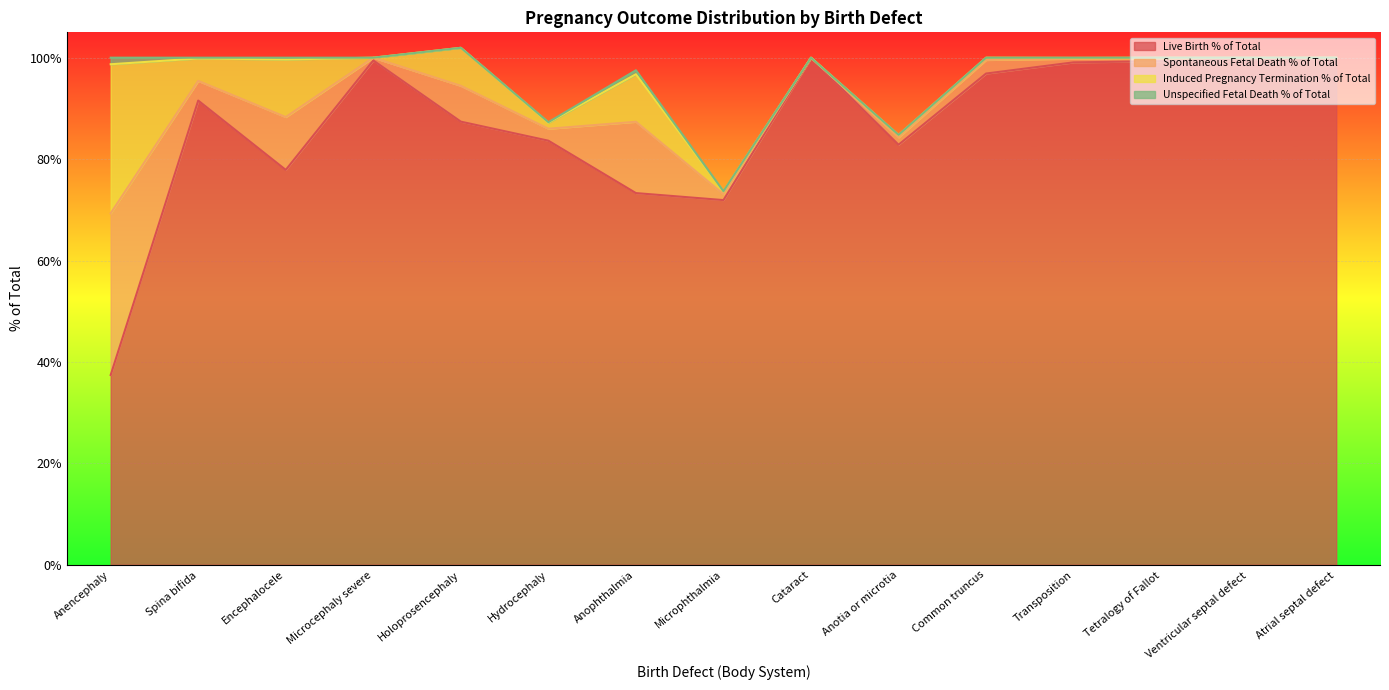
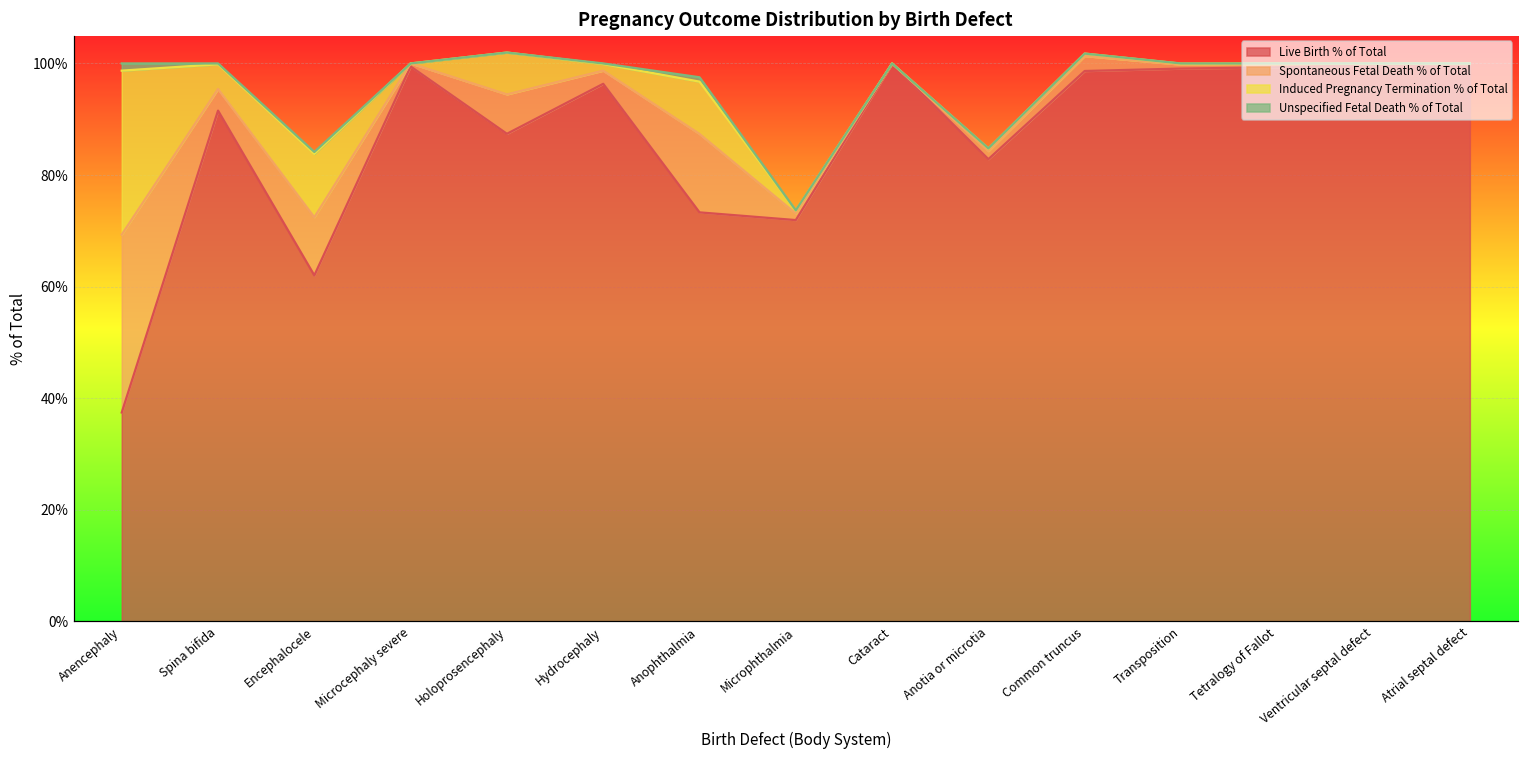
  {
    "Live Birth % of Total": {
      "Anencephaly": "37%",
      "Spina bifida": "92%",
-     "Encephalocele": "78%",
+     "Encephalocele": "62%",
      "Microcephaly severe": "99%",
      "Holoprosencephaly": "87%",
-     "Hydrocephaly": "84%",
+     "Hydrocephaly": "96%",
      "Anophthalmia": "73%",
      "Microphthalmia": "72%",
      "Anotia or microtia": "83%",
-     "Common truncus": "97%",
+     "Common truncus": "99%",
      "Transposition": "99%"
    },
    "Spontaneous Fetal Death % of Total": {
      "Anencephaly": "32%",
      "Spina bifida": "4%",
      "Encephalocele": "10%",
      "Holoprosencephaly": "7%",
      "Hydrocephaly": "2%",
      "Anophthalmia": "14%",
      "Microphthalmia": "1%"
    },
    "Induced Pregnancy Termination % of Total": {
      "Anencephaly": "29%",
      "Anophthalmia": "9%"
    },
    "Unspecified Fetal Death % of Total": {
      "Anencephaly": "1%",
      "Anophthalmia": "1%"
    }
  }
